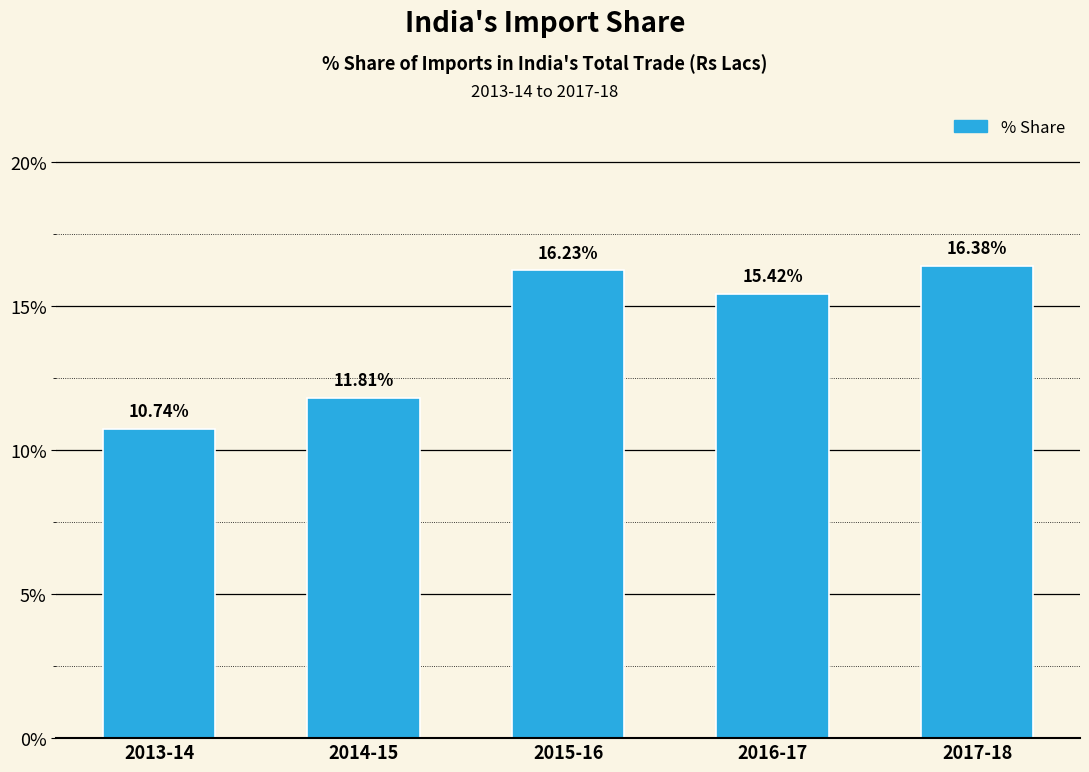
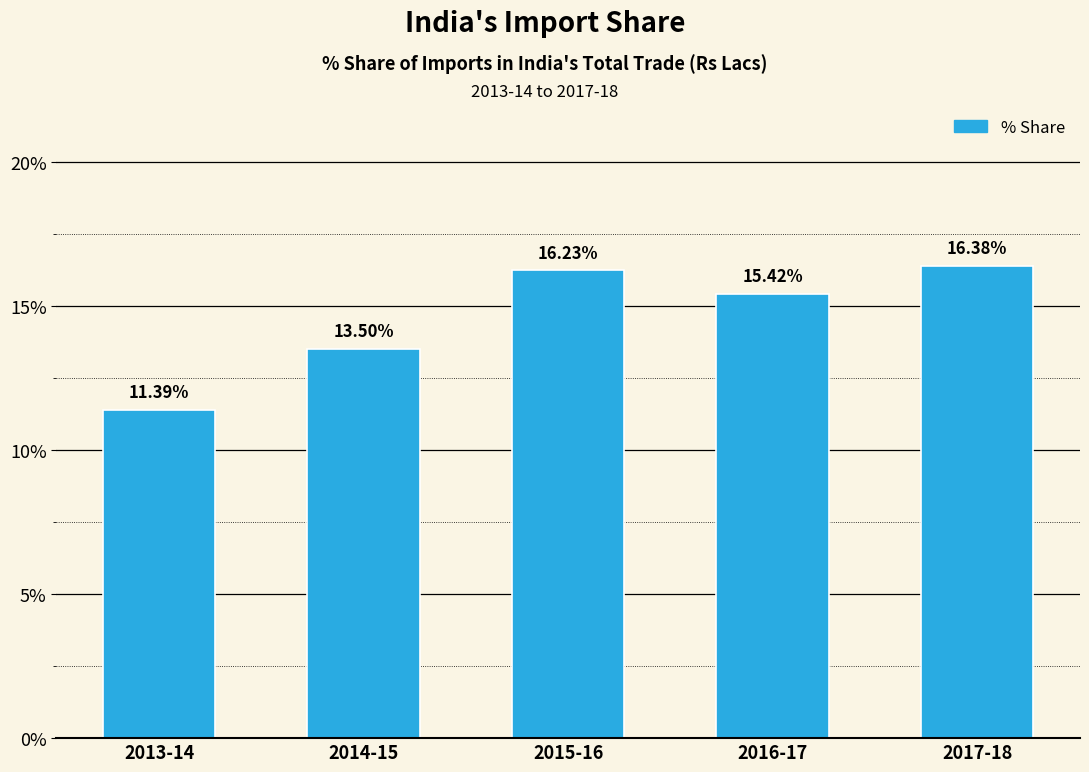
  {
-   "2013-14": "10.74%",
-   "2014-15": "11.81%",
+   "2013-14": "11.39%",
+   "2014-15": "13.50%",
    "2015-16": "16.23%",
    "2016-17": "15.42%",
    "2017-18": "16.38%"
  }
